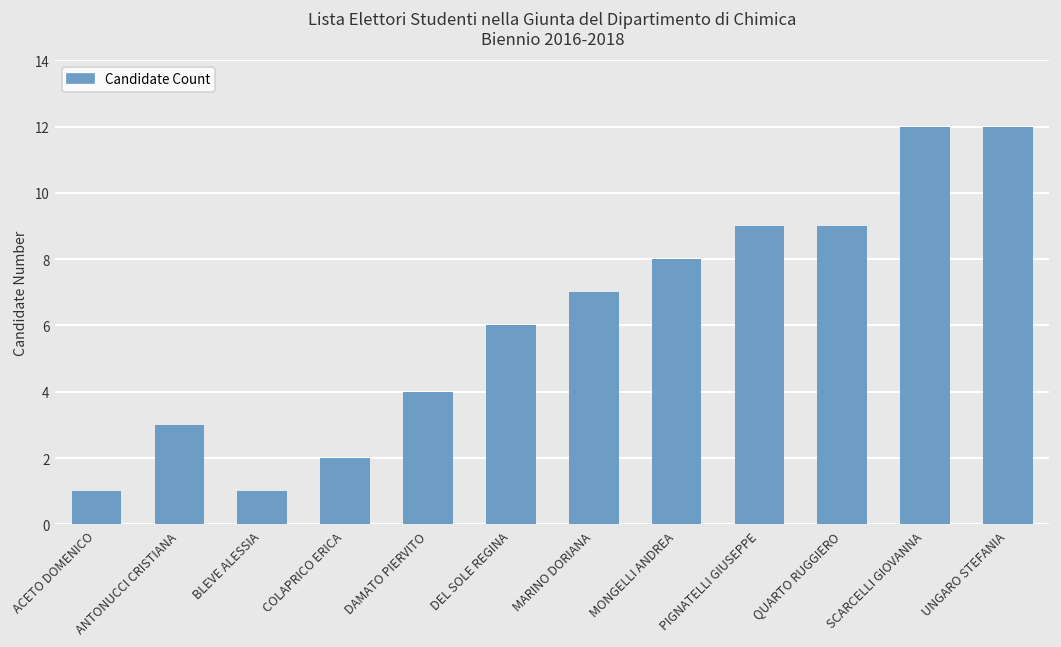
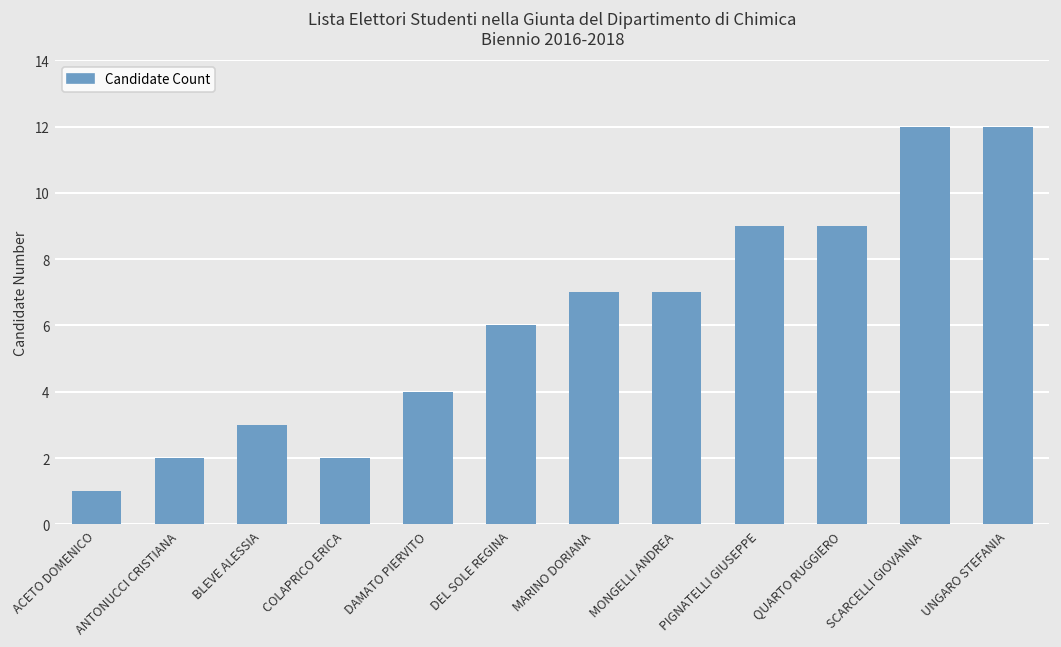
  {
    "ACETO DOMENICO": 1,
-   "ANTONUCCI CRISTIANA": 3,
-   "BLEVE ALESSIA": 1,
+   "ANTONUCCI CRISTIANA": 2,
+   "BLEVE ALESSIA": 3,
    "COLAPRICO ERICA": 2,
    "DAMATO PIERVITO": 4,
    "DEL SOLE REGINA": 6,
    "MARINO DORIANA": 7,
-   "MONGELLI ANDREA": 8,
+   "MONGELLI ANDREA": 7,
    "PIGNATELLI GIUSEPPE": 9,
    "QUARTO RUGGIERO": 9,
    "SCARCELLI GIOVANNA": 12,
    "UNGARO STEFANIA": 12
  }
